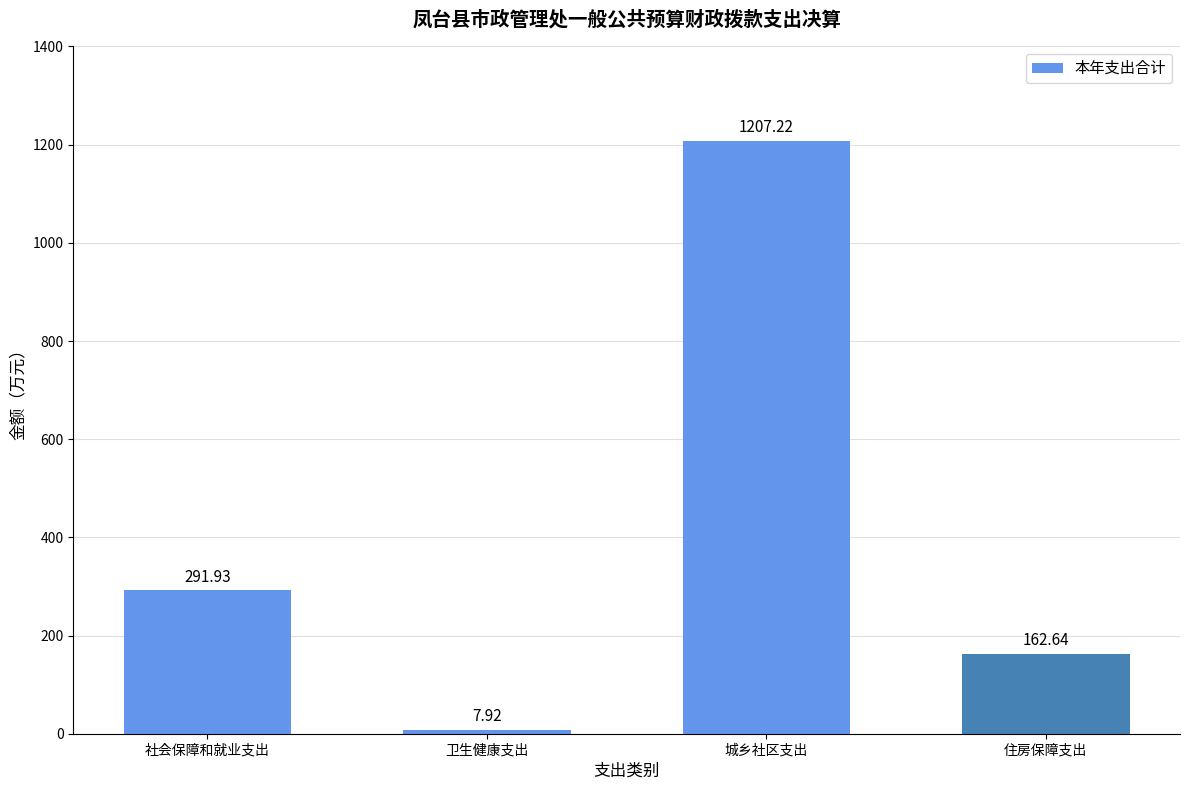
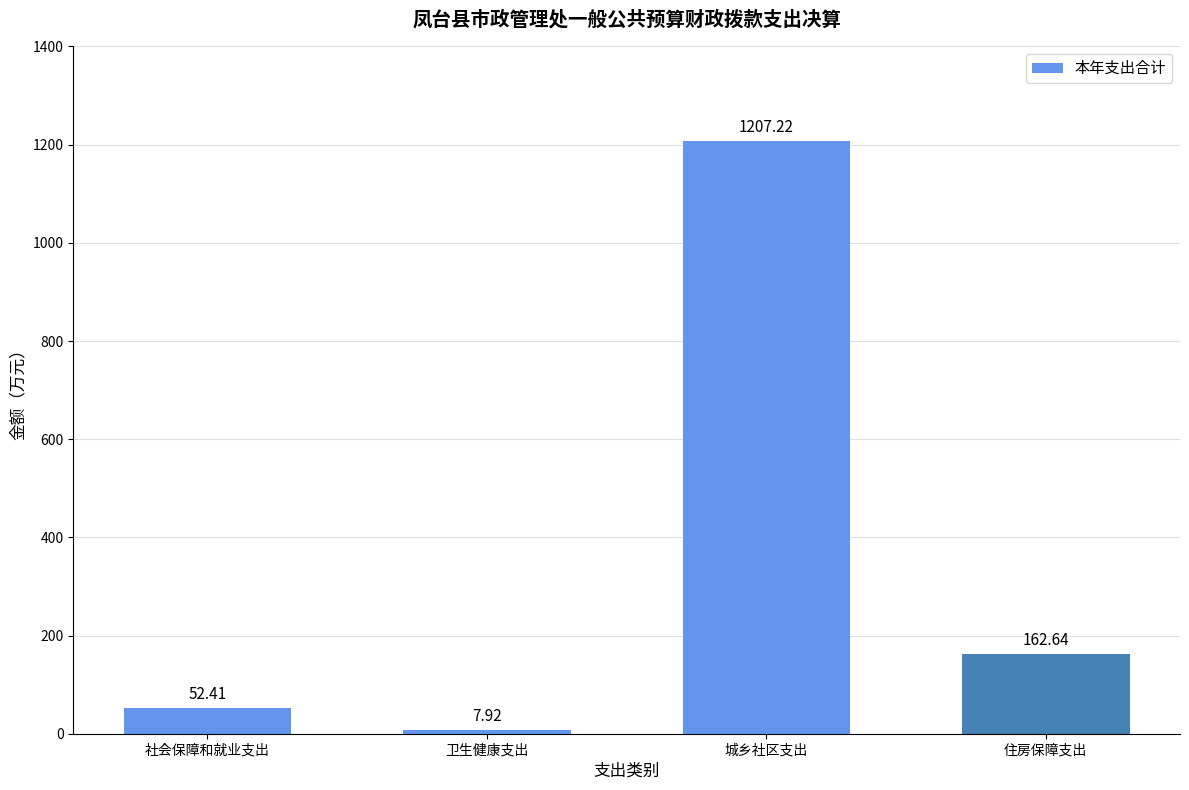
  {
-   "社会保障和就业支出": 291.93,
+   "社会保障和就业支出": 52.41,
    "卫生健康支出": 7.92,
    "城乡社区支出": 1207.22,
    "住房保障支出": 162.64
  }
